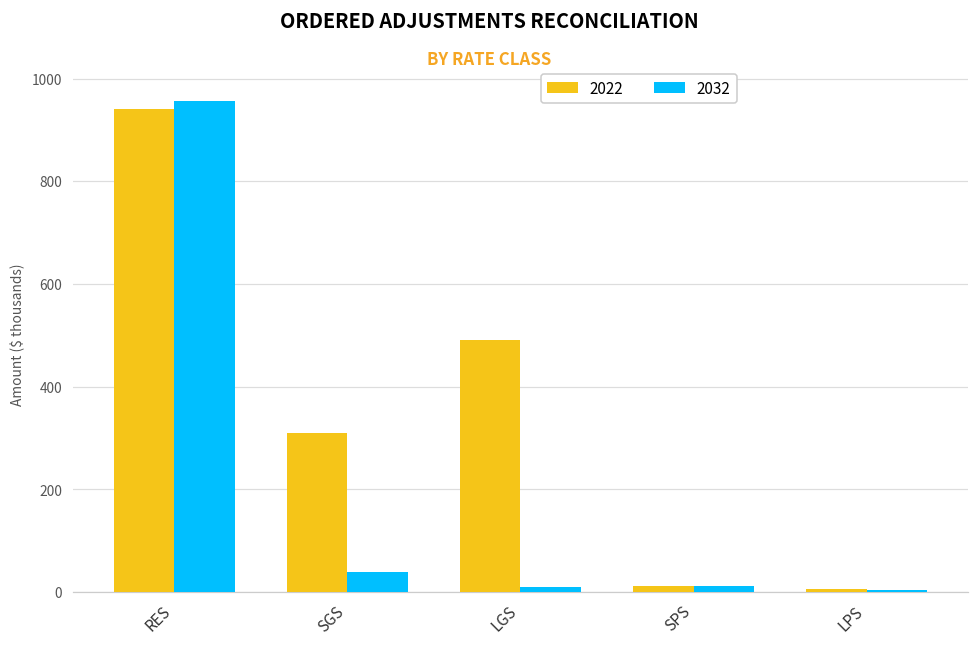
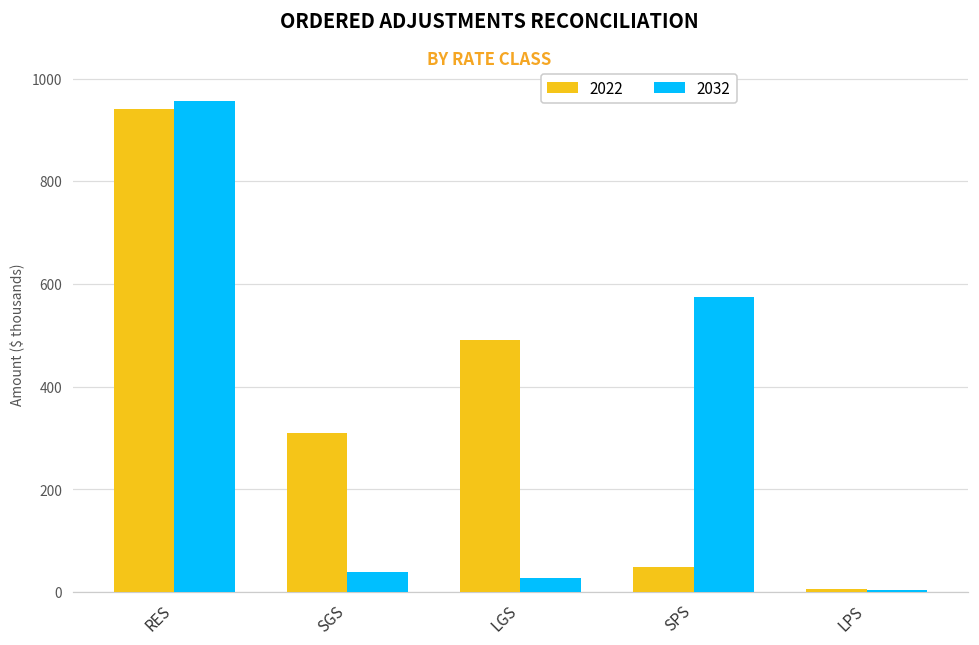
  {
    "2022": {
      "RES": 940,
      "SGS": 310,
      "LGS": 490,
-     "SPS": 10,
+     "SPS": 50,
      "LPS": 10
    },
    "2032": {
      "RES": 960,
      "SGS": 40,
-     "LGS": 10,
-     "SPS": 10
+     "LGS": 30,
+     "SPS": 570
    }
  }
